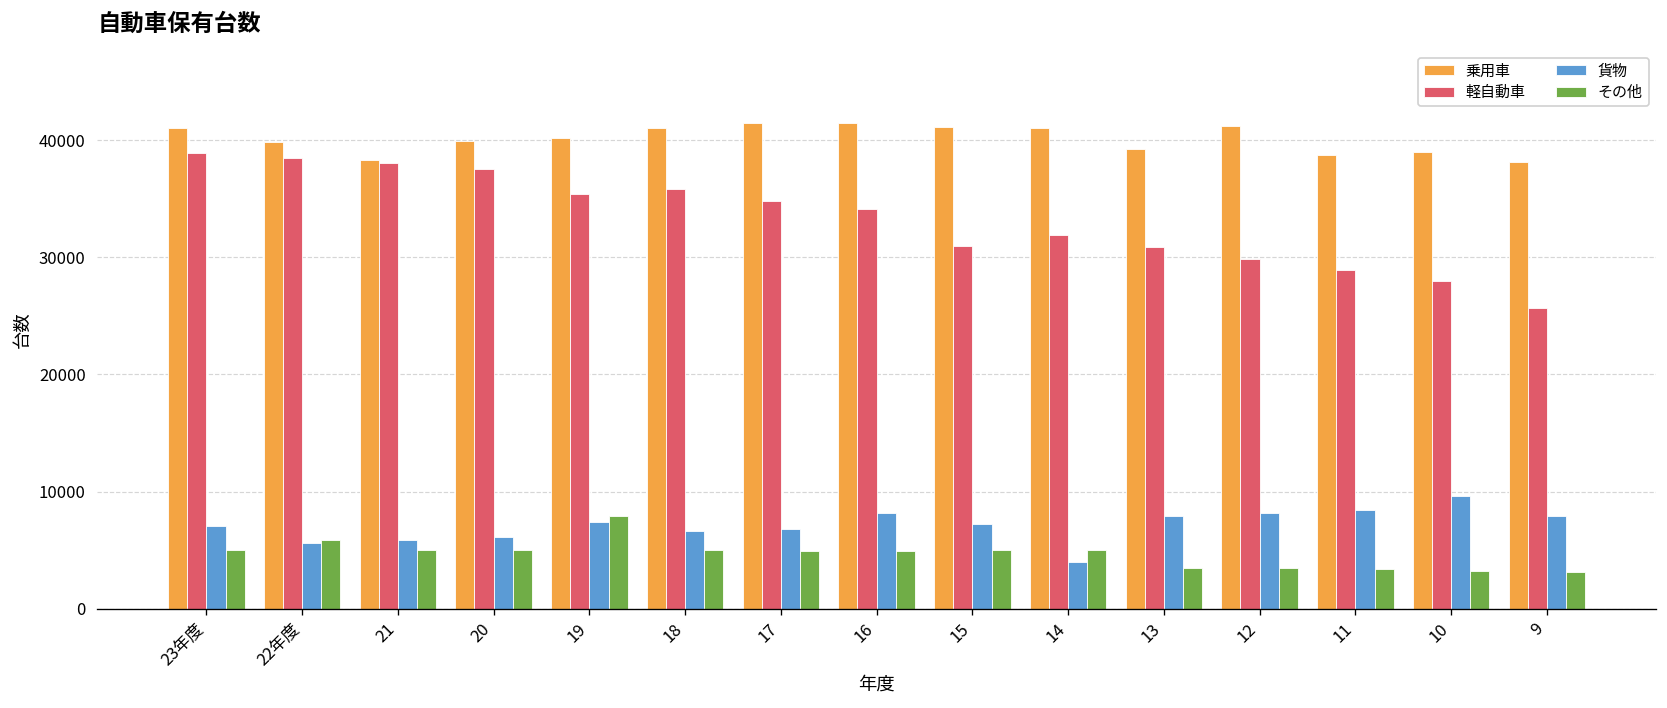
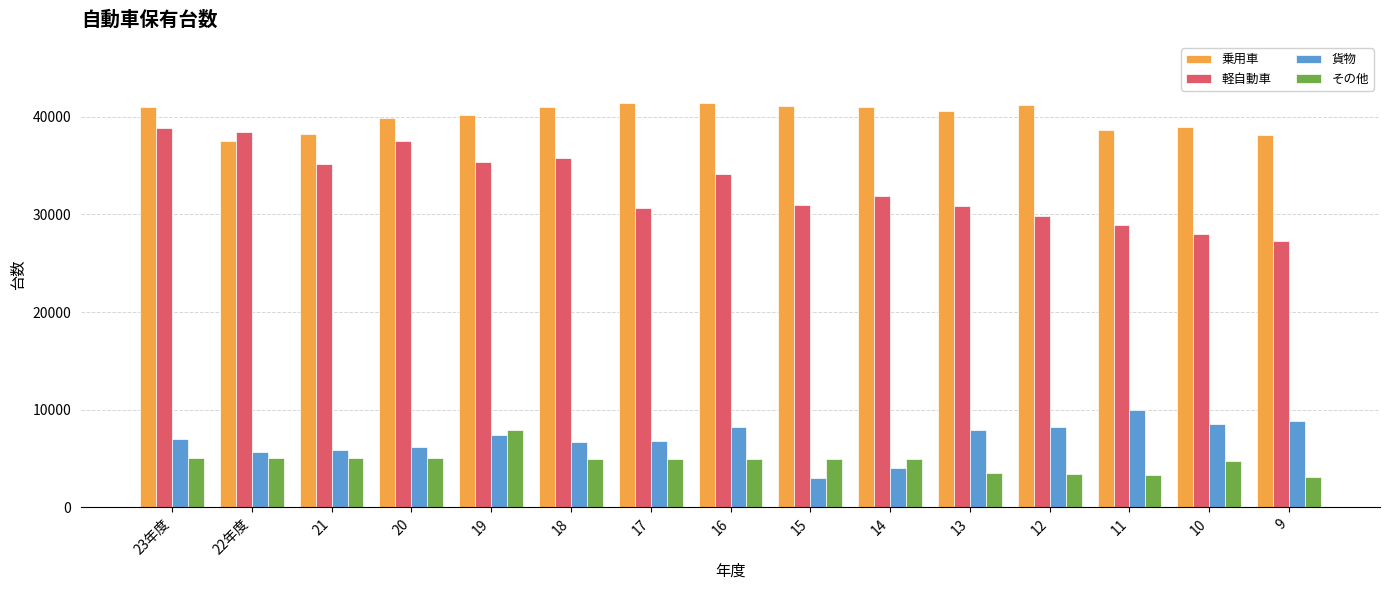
  {
    "乗用車": {
      "23年度": 41000,
-     "22年度": 40000,
+     "22年度": 38000,
      "21": 38000,
      "20": 40000,
      "19": 40000,
      "18": 41000,
      "17": 41000,
      "16": 41000,
      "15": 41000,
      "14": 41000,
-     "13": 39000,
+     "13": 41000,
      "12": 41000,
      "11": 39000,
      "10": 39000,
      "9": 38000
    },
    "軽自動車": {
      "23年度": 39000,
      "22年度": 38000,
-     "21": 38000,
+     "21": 35000,
      "20": 38000,
      "19": 35000,
      "18": 36000,
-     "17": 35000,
+     "17": 31000,
      "16": 34000,
      "15": 31000,
      "14": 32000,
      "13": 31000,
      "12": 30000,
      "11": 29000,
      "10": 28000,
-     "9": 26000
+     "9": 27000
    },
    "貨物": {
      "23年度": 7000,
      "22年度": 6000,
      "21": 6000,
      "20": 6000,
      "19": 7000,
      "18": 7000,
      "17": 7000,
      "16": 8000,
-     "15": 7000,
+     "15": 3000,
      "14": 4000,
      "13": 8000,
      "12": 8000,
-     "11": 8000,
-     "10": 10000,
-     "9": 8000
+     "11": 10000,
+     "10": 9000,
+     "9": 9000
    },
    "その他": {
      "23年度": 5000,
-     "22年度": 6000,
+     "22年度": 5000,
      "21": 5000,
      "20": 5000,
      "19": 8000,
      "18": 5000,
      "17": 5000,
      "16": 5000,
      "15": 5000,
      "14": 5000,
      "13": 4000,
      "12": 3000,
      "11": 3000,
-     "10": 3000,
+     "10": 5000,
      "9": 3000
    }
  }
